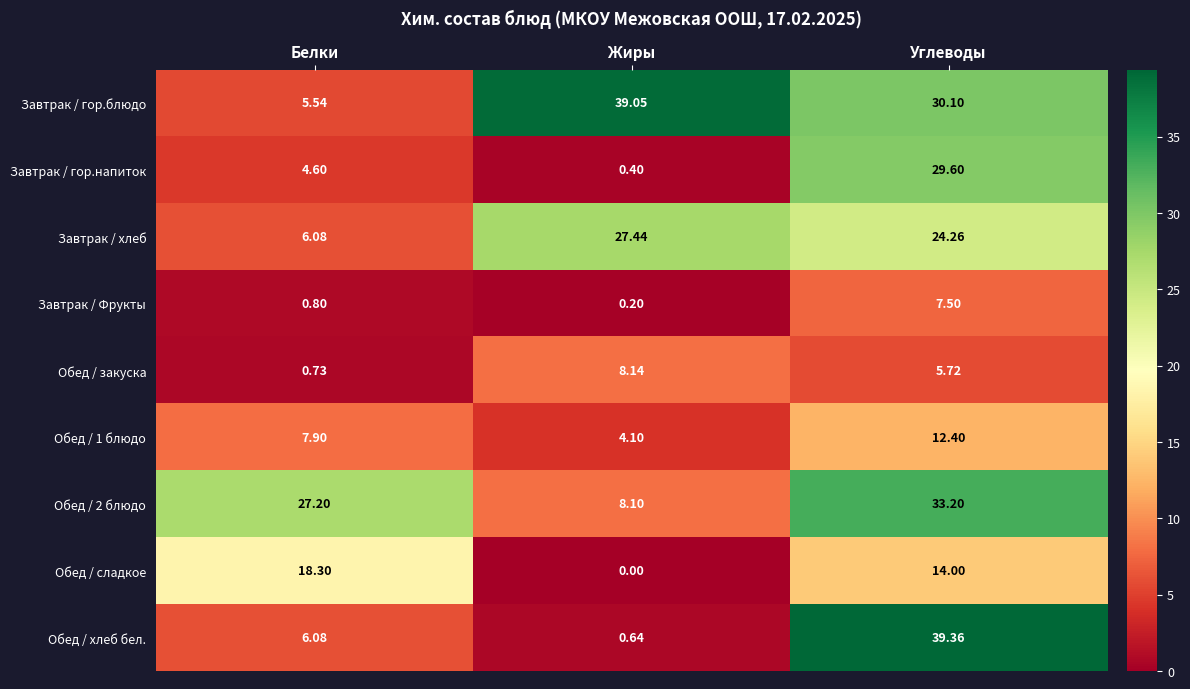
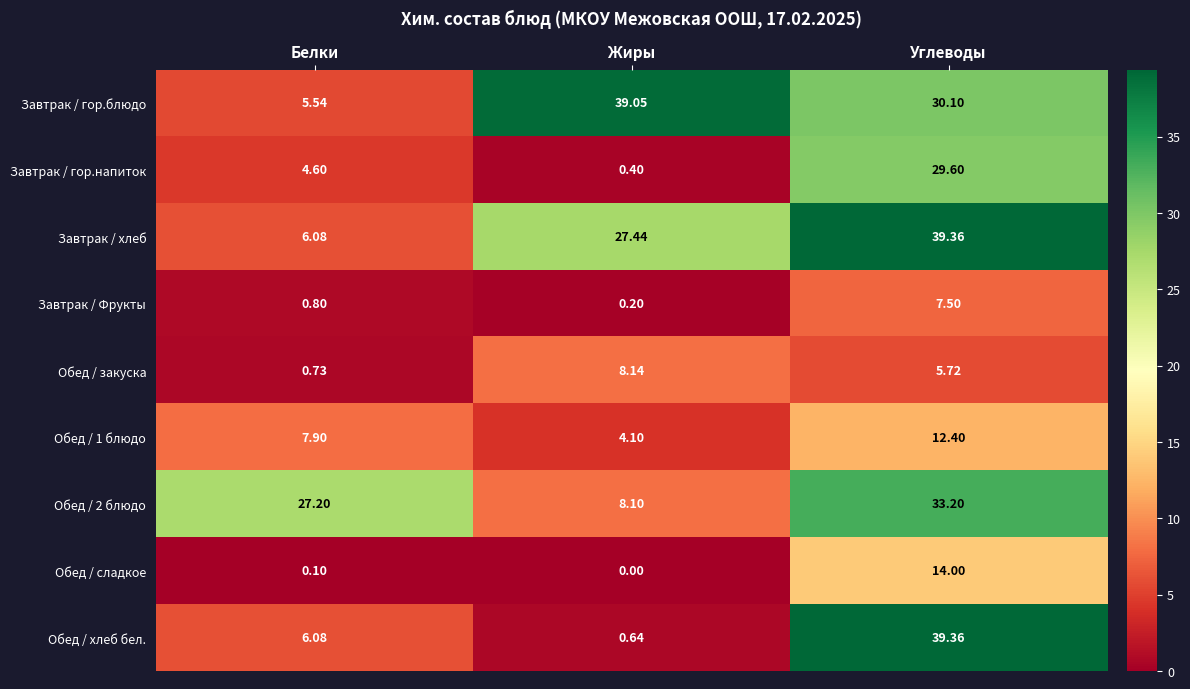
  {
    "Завтрак / гор.блюдо": {
      "Белки": 5.54,
      "Жиры": 39.05,
      "Углеводы": 30.10
    },
    "Завтрак / гор.напиток": {
      "Белки": 4.60,
      "Жиры": 0.40,
      "Углеводы": 29.60
    },
    "Завтрак / хлеб": {
      "Белки": 6.08,
      "Жиры": 27.44,
-     "Углеводы": 24.26
+     "Углеводы": 39.36
    },
    "Завтрак / Фрукты": {
      "Белки": 0.80,
      "Жиры": 0.20,
      "Углеводы": 7.50
    },
    "Обед / закуска": {
      "Белки": 0.73,
      "Жиры": 8.14,
      "Углеводы": 5.72
    },
    "Обед / 1 блюдо": {
      "Белки": 7.90,
      "Жиры": 4.10,
      "Углеводы": 12.40
    },
    "Обед / 2 блюдо": {
      "Белки": 27.20,
      "Жиры": 8.10,
      "Углеводы": 33.20
    },
    "Обед / сладкое": {
-     "Белки": 18.30,
+     "Белки": 0.10,
      "Жиры": 0.00,
      "Углеводы": 14.00
    },
    "Обед / хлеб бел.": {
      "Белки": 6.08,
      "Жиры": 0.64,
      "Углеводы": 39.36
    }
  }
